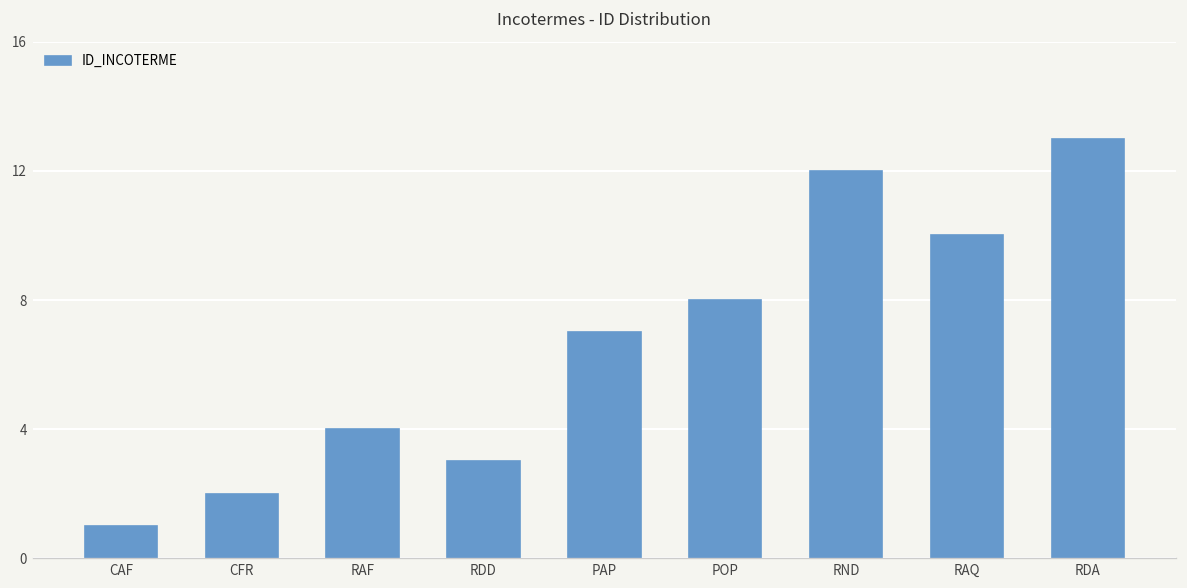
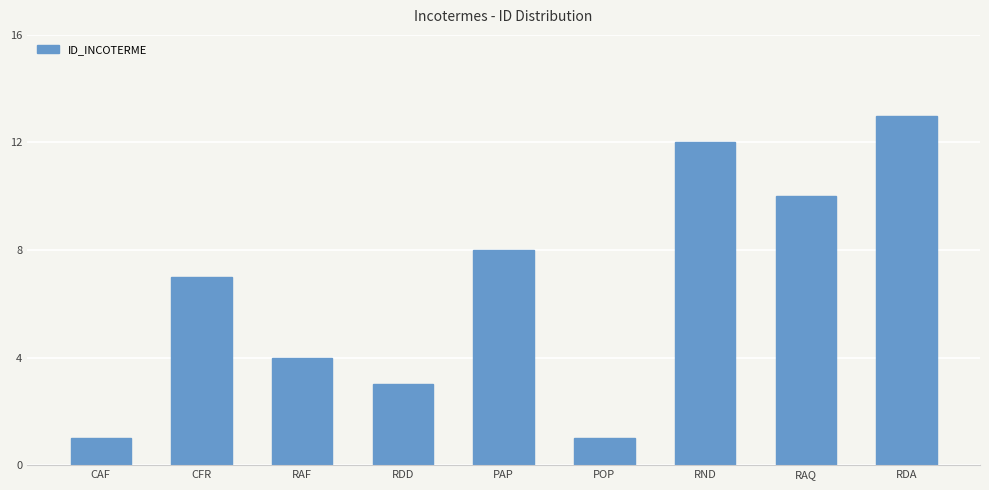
  {
    "CAF": 1,
-   "CFR": 2,
+   "CFR": 7,
    "RAF": 4,
    "RDD": 3,
-   "PAP": 7,
-   "POP": 8,
+   "PAP": 8,
+   "POP": 1,
    "RND": 12,
    "RAQ": 10,
    "RDA": 13
  }
